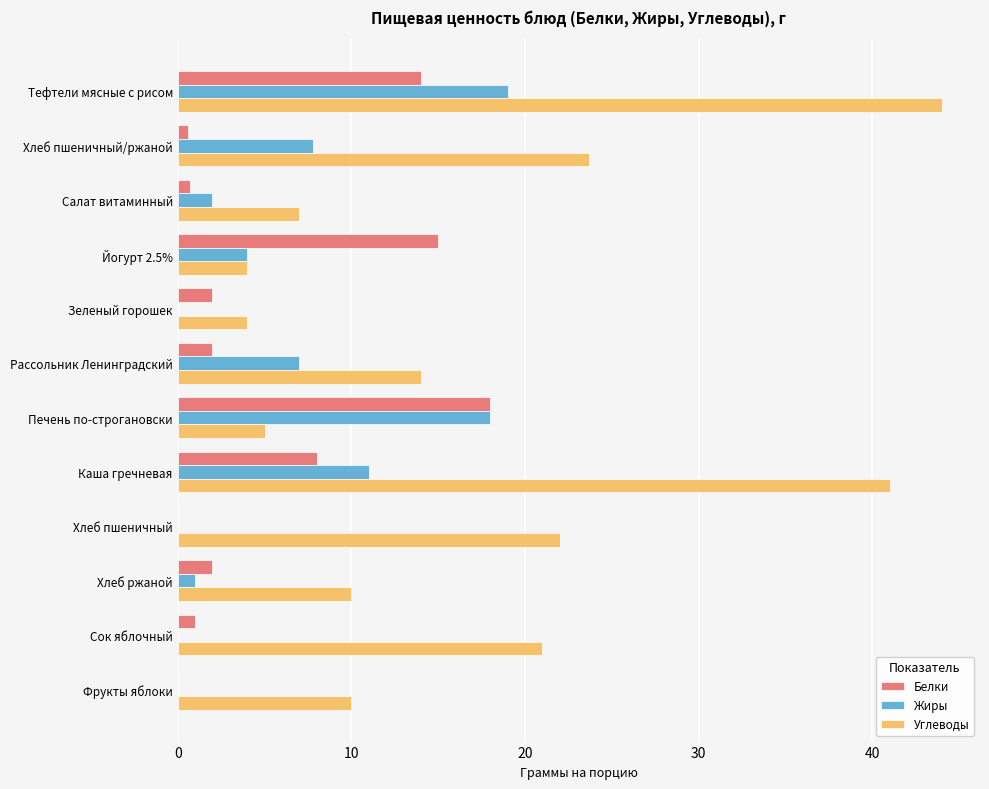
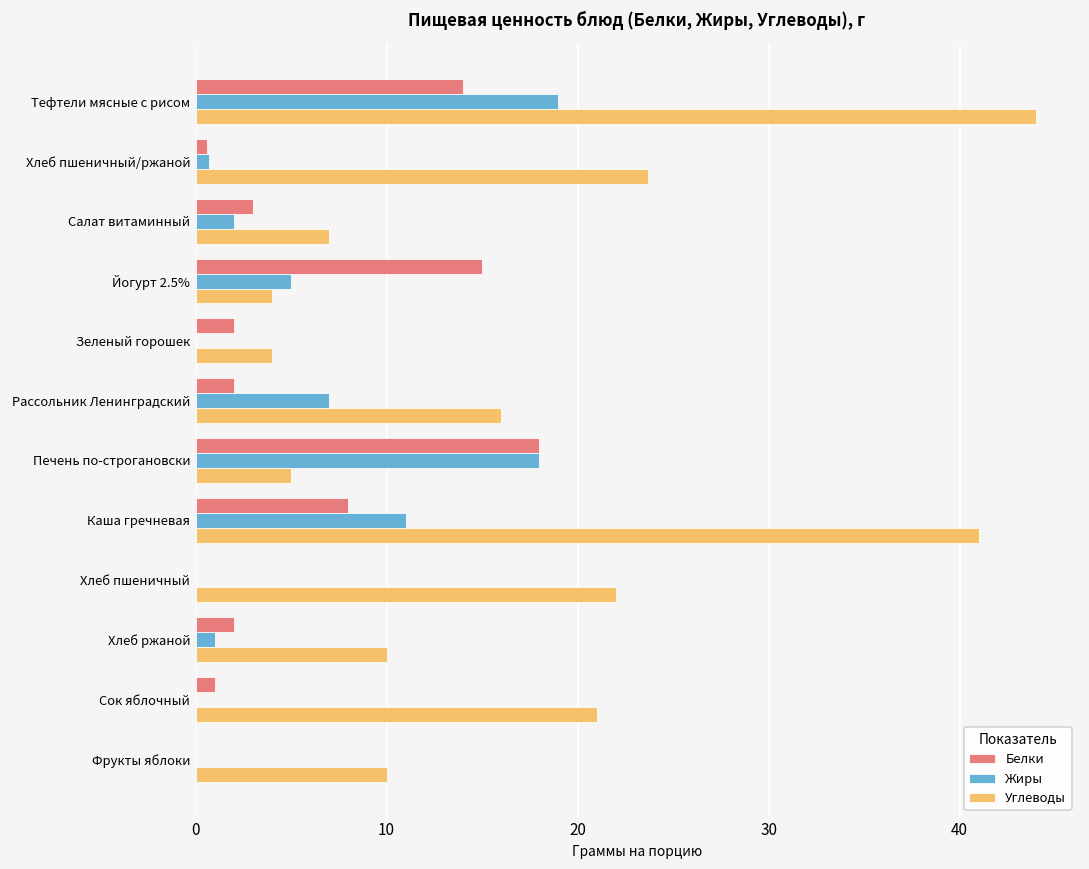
  {
    "Белки": {
      "Тефтели мясные с рисом": 14.0,
      "Хлеб пшеничный/ржаной": 0.6,
-     "Салат витаминный": 0.7,
+     "Салат витаминный": 3.0,
      "Йогурт 2.5%": 15.0,
      "Зеленый горошек": 2.0,
      "Рассольник Ленинградский": 2.0,
      "Печень по-строгановски": 18.0,
      "Каша гречневая": 8.0,
      "Хлеб пшеничный": 0.0,
      "Хлеб ржаной": 2.0,
      "Сок яблочный": 1.0,
      "Фрукты яблоки": 0.0
    },
    "Жиры": {
      "Тефтели мясные с рисом": 19.0,
-     "Хлеб пшеничный/ржаной": 7.8,
+     "Хлеб пшеничный/ржаной": 0.7,
      "Салат витаминный": 2.0,
-     "Йогурт 2.5%": 4,
+     "Йогурт 2.5%": 5,
      "Зеленый горошек": 0.0,
      "Рассольник Ленинградский": 7.0,
      "Печень по-строгановски": 18.0,
      "Каша гречневая": 11.0,
      "Хлеб пшеничный": 0.0,
      "Хлеб ржаной": 1.0,
      "Сок яблочный": 0.0,
      "Фрукты яблоки": 0.0
    },
    "Углеводы": {
      "Тефтели мясные с рисом": 44,
      "Хлеб пшеничный/ржаной": 23.7,
      "Салат витаминный": 7,
      "Йогурт 2.5%": 4,
      "Зеленый горошек": 4,
-     "Рассольник Ленинградский": 14,
+     "Рассольник Ленинградский": 16,
      "Печень по-строгановски": 5,
      "Каша гречневая": 41,
      "Хлеб пшеничный": 22,
      "Хлеб ржаной": 10,
      "Сок яблочный": 21,
      "Фрукты яблоки": 10
    }
  }
